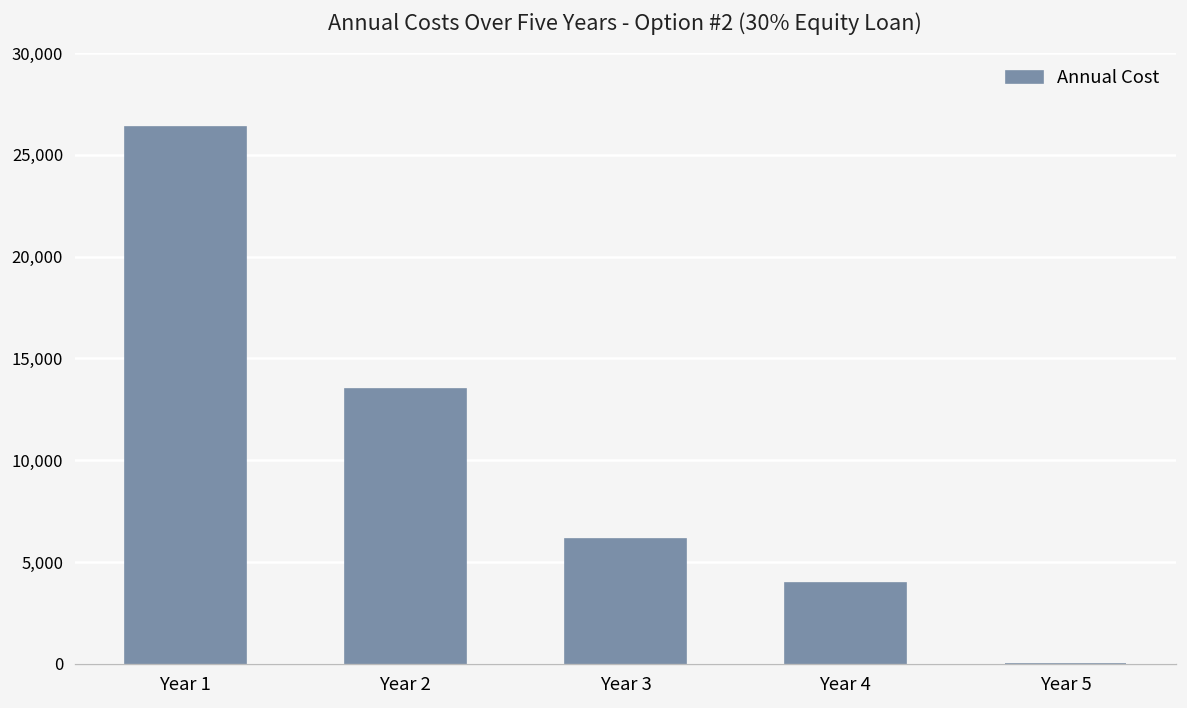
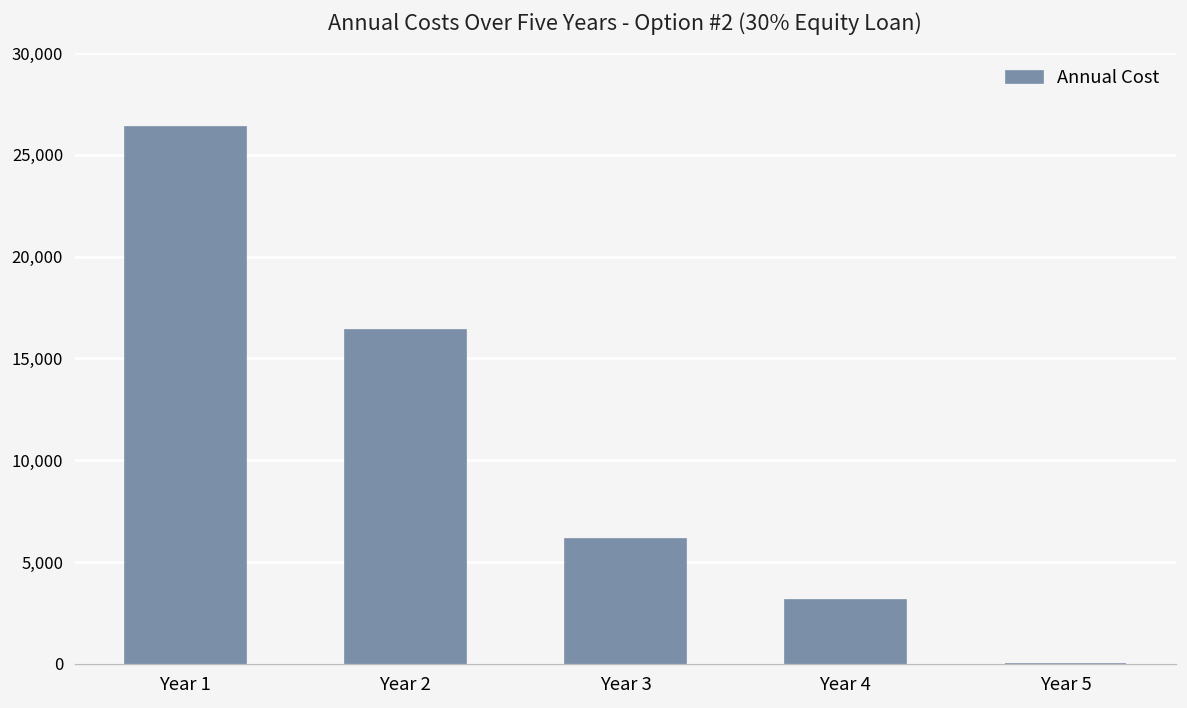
  {
    "Year 1": "26,400",
-   "Year 2": "13,500",
+   "Year 2": "16,400",
    "Year 3": "6,100",
-   "Year 4": "4,000",
+   "Year 4": "3,100",
    "Year 5": "0"
  }
